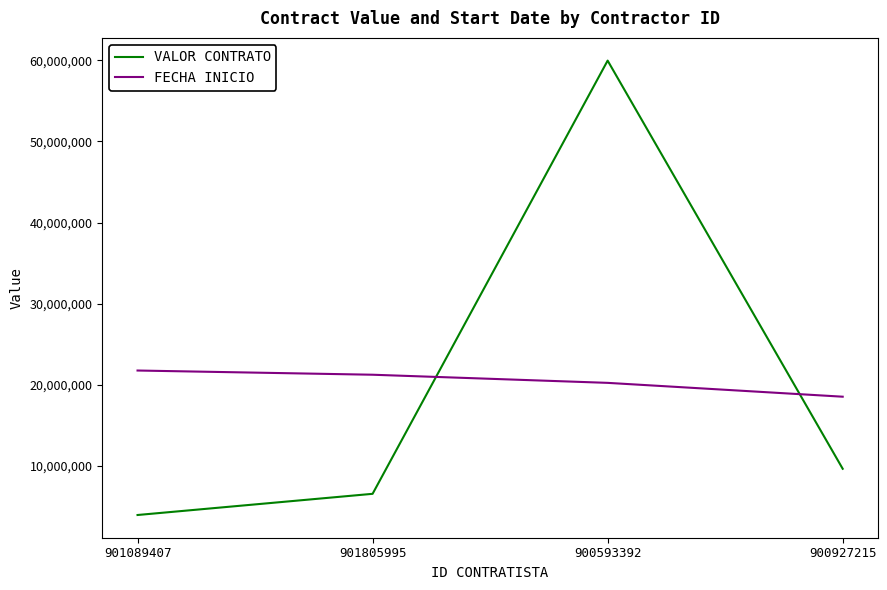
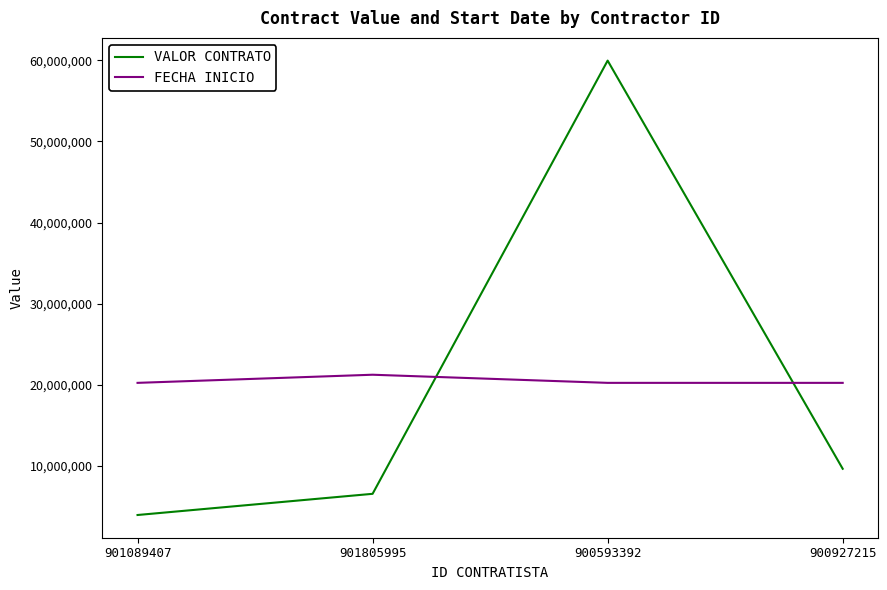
  {
    "VALOR CONTRATO": {
      "901089407": "4,000,000",
      "901805995": "7,000,000",
      "900593392": "60,000,000",
      "900927215": "10,000,000"
    },
    "FECHA INICIO": {
-     "901089407": "22,000,000",
+     "901089407": "20,000,000",
      "901805995": "21,000,000",
      "900593392": "20,000,000",
-     "900927215": "19,000,000"
+     "900927215": "20,000,000"
    }
  }
